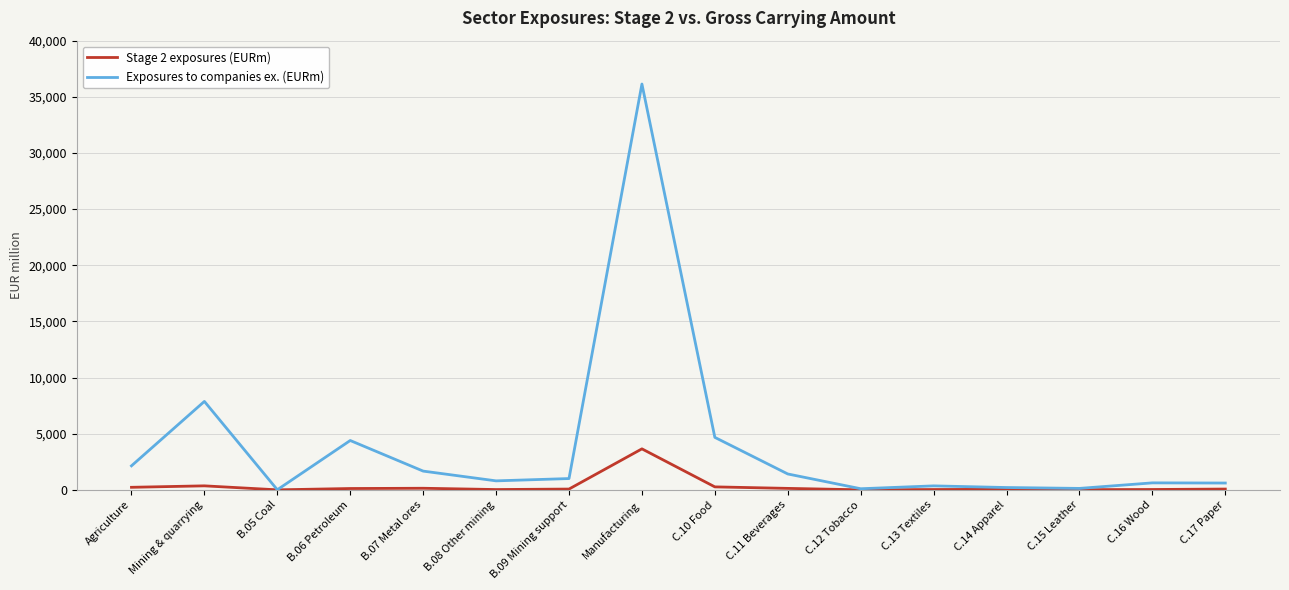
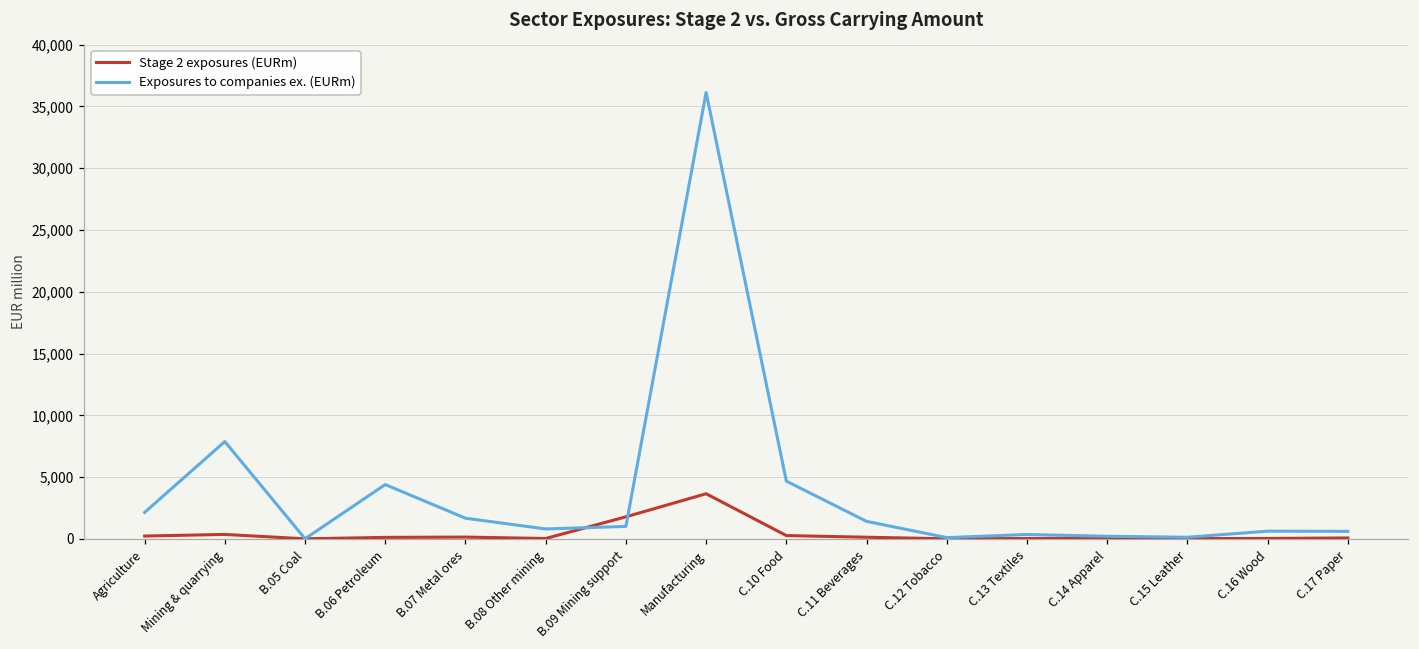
  {
    "Stage 2 exposures (EURm)": {
      "Agriculture": "200",
      "Mining & quarrying": "400",
      "B.06 Petroleum": "100",
      "B.07 Metal ores": "100",
      "B.08 Other mining": "0",
-     "B.09 Mining support": "100",
+     "B.09 Mining support": "1,800",
      "Manufacturing": "3,700",
      "C.10 Food": "300",
      "C.11 Beverages": "100",
      "C.13 Textiles": "0",
      "C.16 Wood": "0",
      "C.17 Paper": "100"
    },
    "Exposures to companies ex. (EURm)": {
      "Agriculture": "2,100",
      "Mining & quarrying": "7,900",
      "B.06 Petroleum": "4,400",
      "B.07 Metal ores": "1,700",
      "B.08 Other mining": "800",
      "B.09 Mining support": "1,000",
      "Manufacturing": "36,100",
      "C.10 Food": "4,700",
      "C.11 Beverages": "1,400",
      "C.13 Textiles": "400",
      "C.16 Wood": "600",
      "C.17 Paper": "600"
    }
  }
